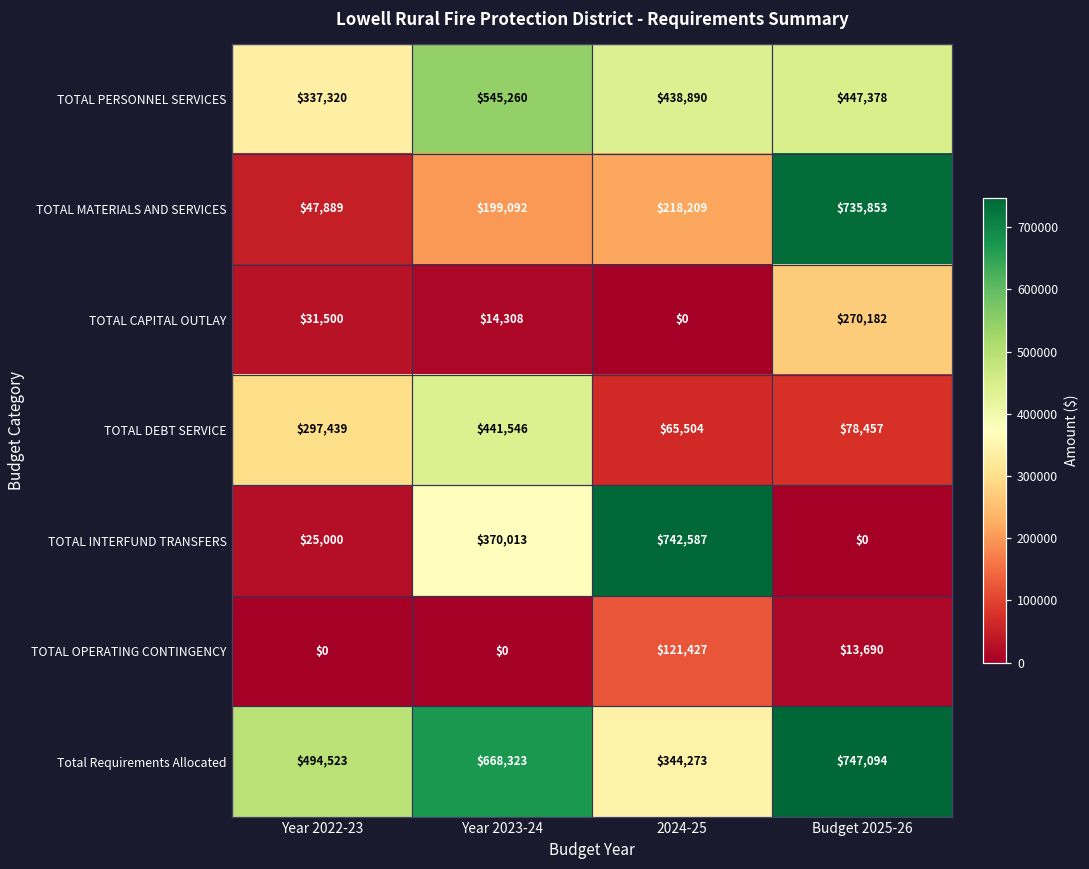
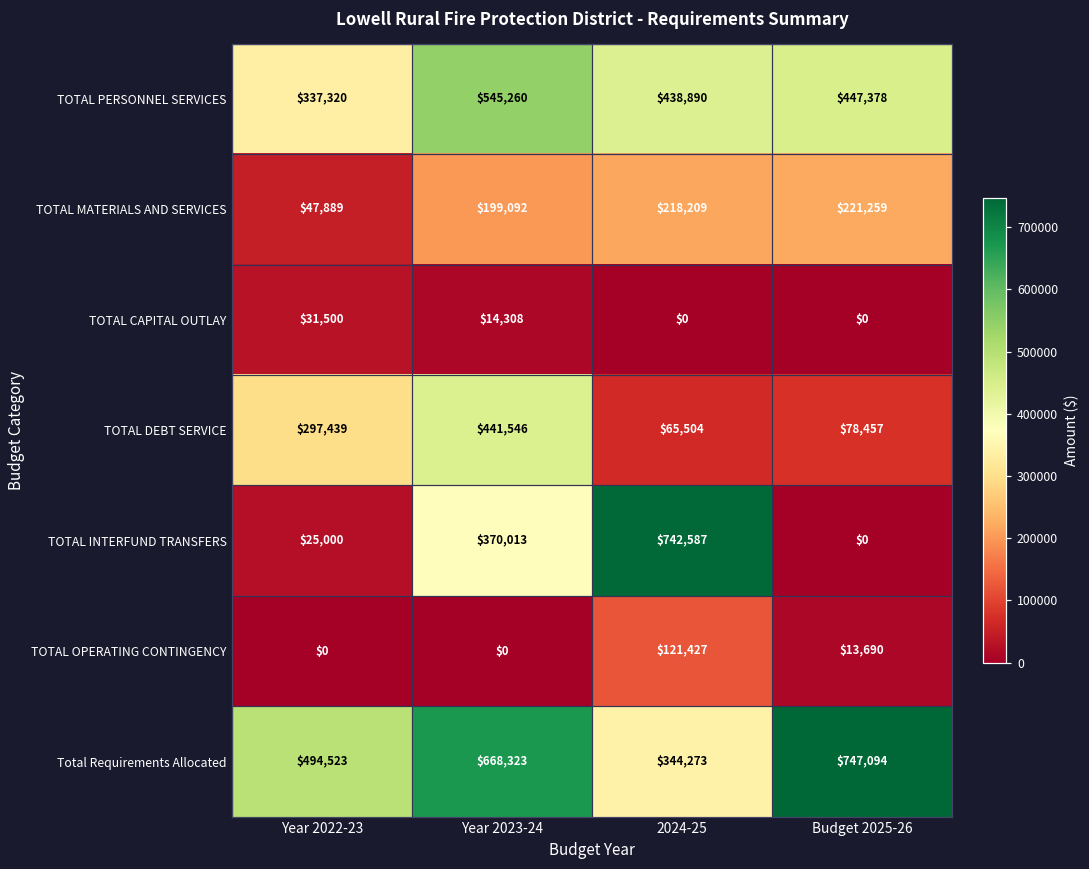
  {
    "TOTAL PERSONNEL SERVICES": {
      "Year 2022-23": "$337,320",
      "Year 2023-24": "$545,260",
      "2024-25": "$438,890",
      "Budget 2025-26": "$447,378"
    },
    "TOTAL MATERIALS AND SERVICES": {
      "Year 2022-23": "$47,889",
      "Year 2023-24": "$199,092",
      "2024-25": "$218,209",
-     "Budget 2025-26": "$735,853"
+     "Budget 2025-26": "$221,259"
    },
    "TOTAL CAPITAL OUTLAY": {
      "Year 2022-23": "$31,500",
      "Year 2023-24": "$14,308",
      "2024-25": "$0",
-     "Budget 2025-26": "$270,182"
+     "Budget 2025-26": "$0"
    },
    "TOTAL DEBT SERVICE": {
      "Year 2022-23": "$297,439",
      "Year 2023-24": "$441,546",
      "2024-25": "$65,504",
      "Budget 2025-26": "$78,457"
    },
    "TOTAL INTERFUND TRANSFERS": {
      "Year 2022-23": "$25,000",
      "Year 2023-24": "$370,013",
      "2024-25": "$742,587",
      "Budget 2025-26": "$0"
    },
    "TOTAL OPERATING CONTINGENCY": {
      "Year 2022-23": "$0",
      "Year 2023-24": "$0",
      "2024-25": "$121,427",
      "Budget 2025-26": "$13,690"
    },
    "Total Requirements Allocated": {
      "Year 2022-23": "$494,523",
      "Year 2023-24": "$668,323",
      "2024-25": "$344,273",
      "Budget 2025-26": "$747,094"
    }
  }
